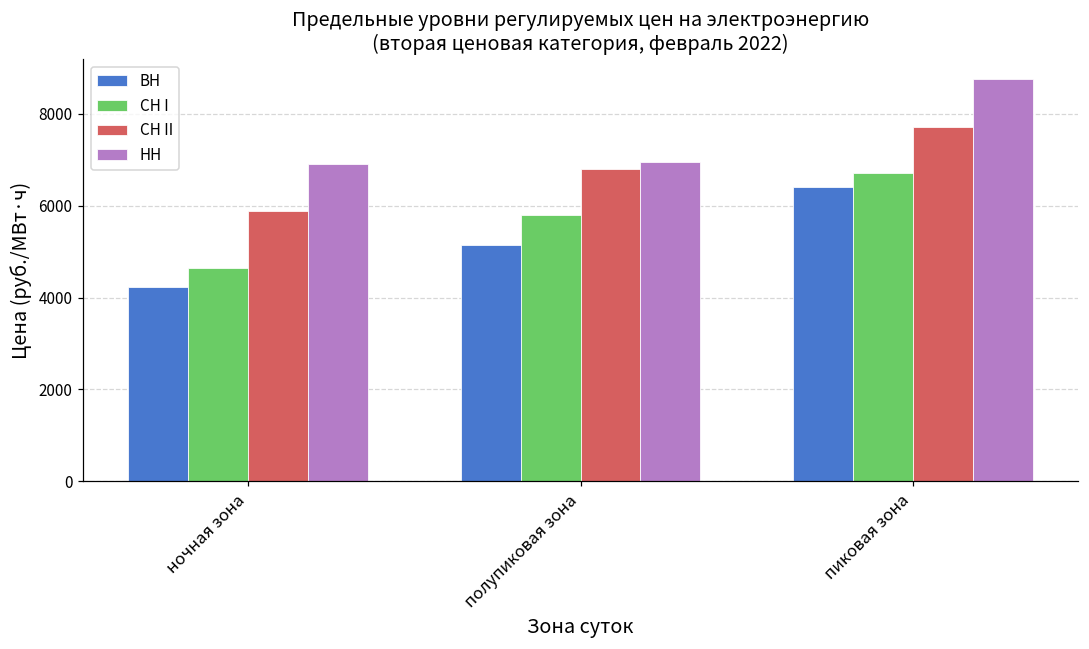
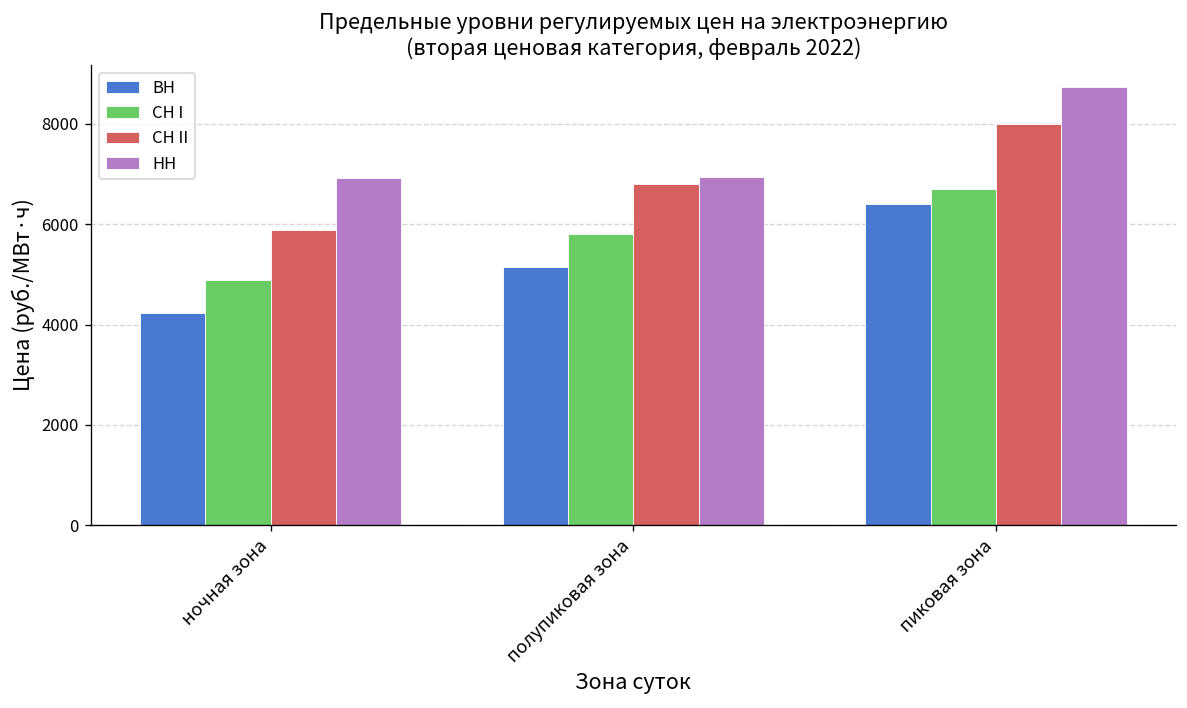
  {
    "ВН": {
      "ночная зона": 4200,
      "полупиковая зона": 5100,
      "пиковая зона": 6400
    },
    "СН I": {
-     "ночная зона": 4600,
+     "ночная зона": 4900,
      "полупиковая зона": 5800,
      "пиковая зона": 6700
    },
    "СН II": {
      "ночная зона": 5900,
      "полупиковая зона": 6800,
-     "пиковая зона": 7700
+     "пиковая зона": 8000
    },
    "НН": {
      "ночная зона": 6900,
      "полупиковая зона": 6900,
      "пиковая зона": 8700
    }
  }
